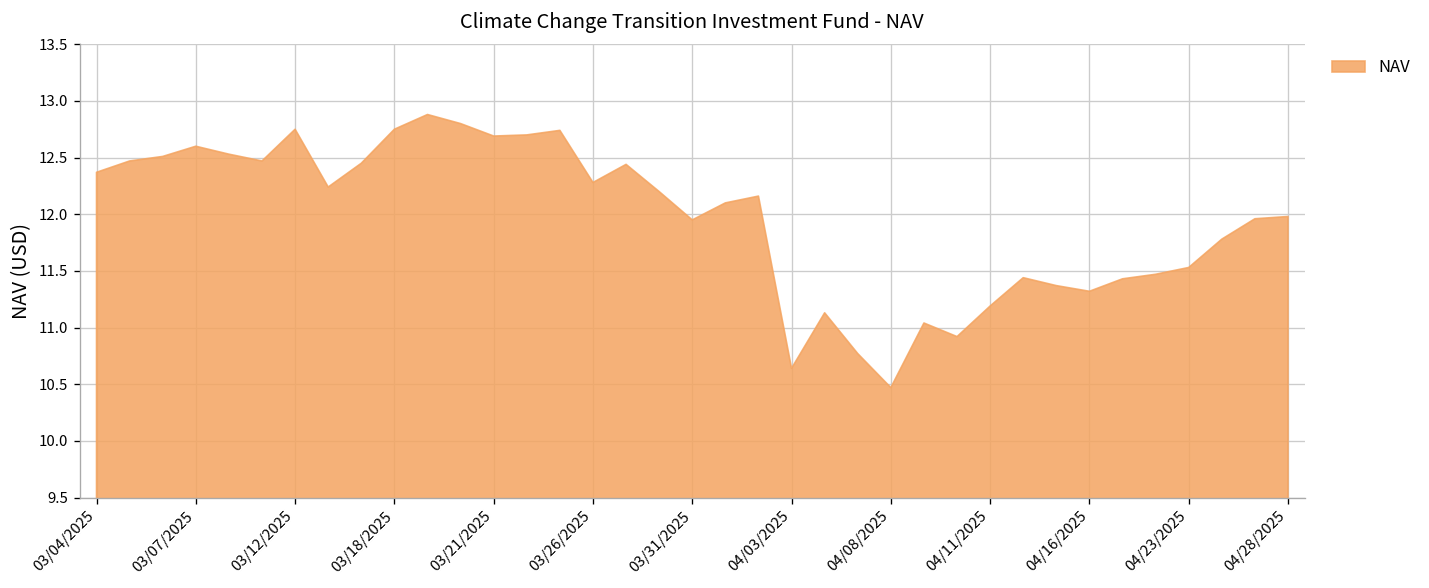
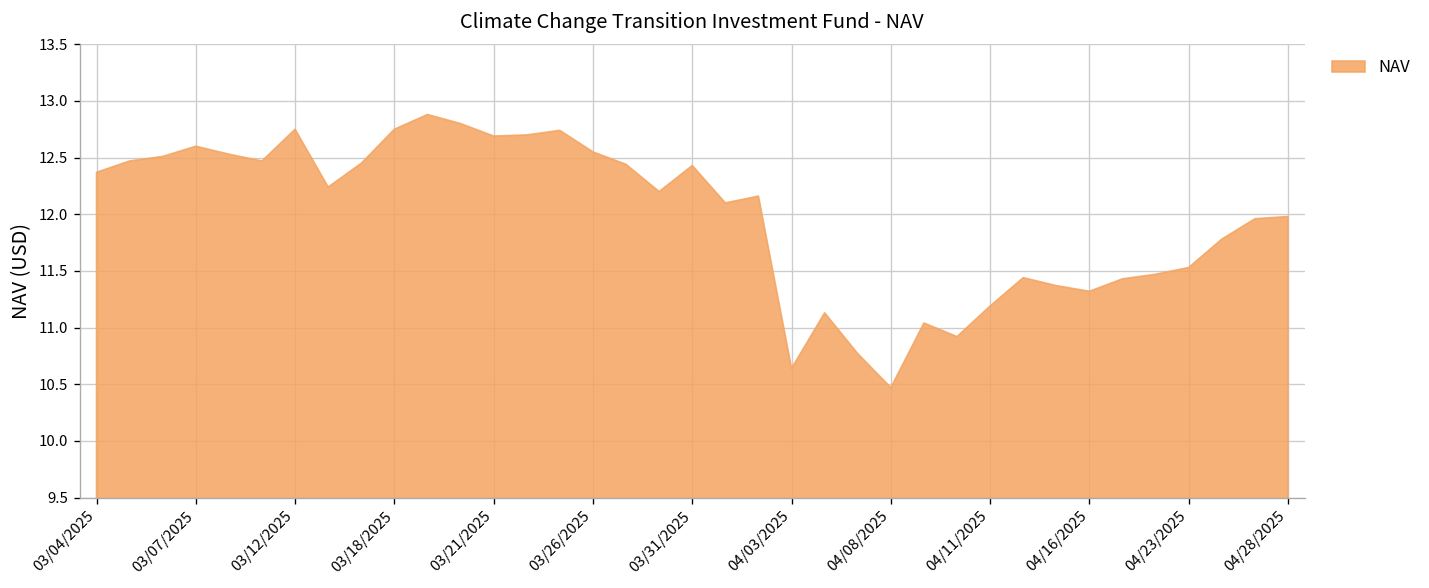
  {
    "03/04/2025": 12.4,
    "03/07/2025": 12.6,
    "03/12/2025": 12.8,
    "03/18/2025": 12.8,
    "03/21/2025": 12.7,
-   "03/26/2025": 12.3,
-   "03/31/2025": 12.0,
+   "03/26/2025": 12.6,
+   "03/31/2025": 12.4,
    "04/03/2025": 10.6,
    "04/08/2025": 10.5,
    "04/11/2025": 11.2,
    "04/16/2025": 11.3,
    "04/23/2025": 11.5,
    "04/28/2025": 12.0
  }
